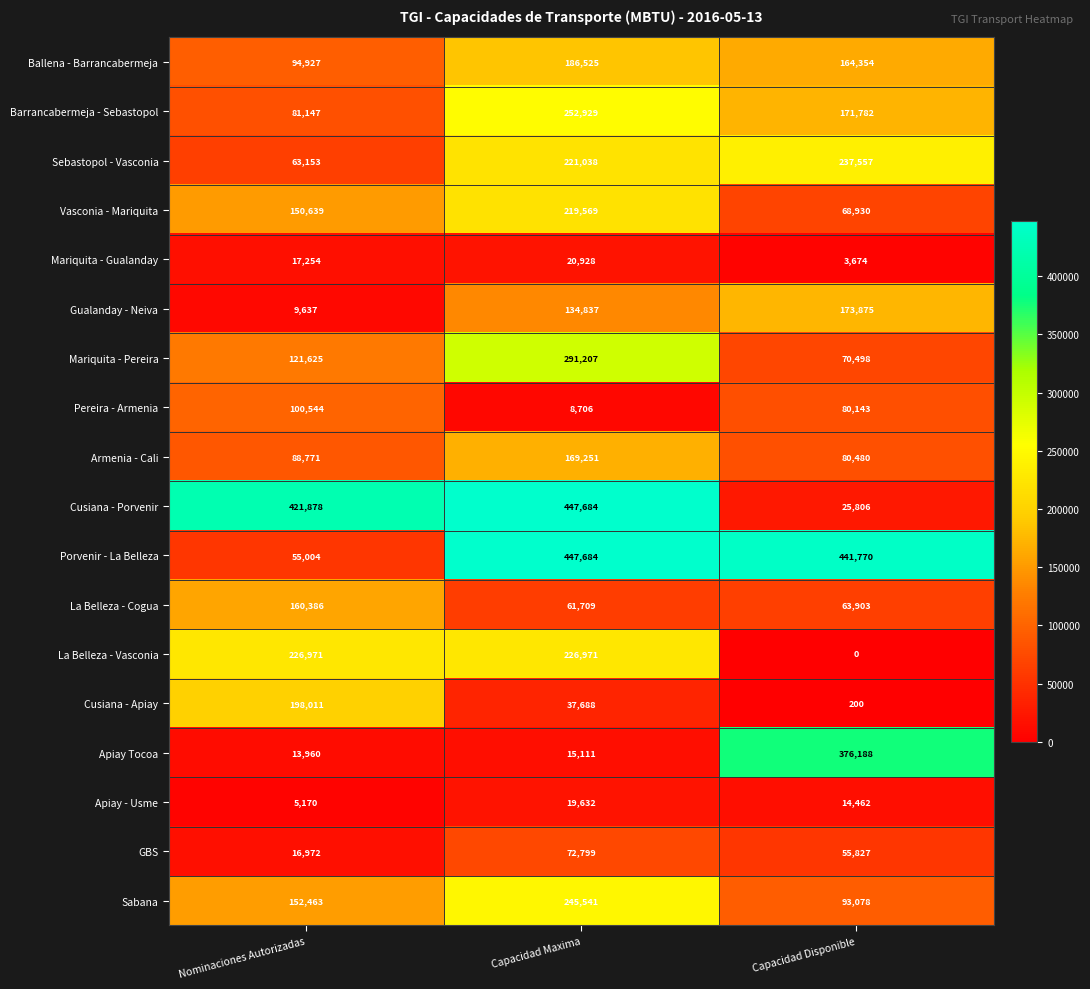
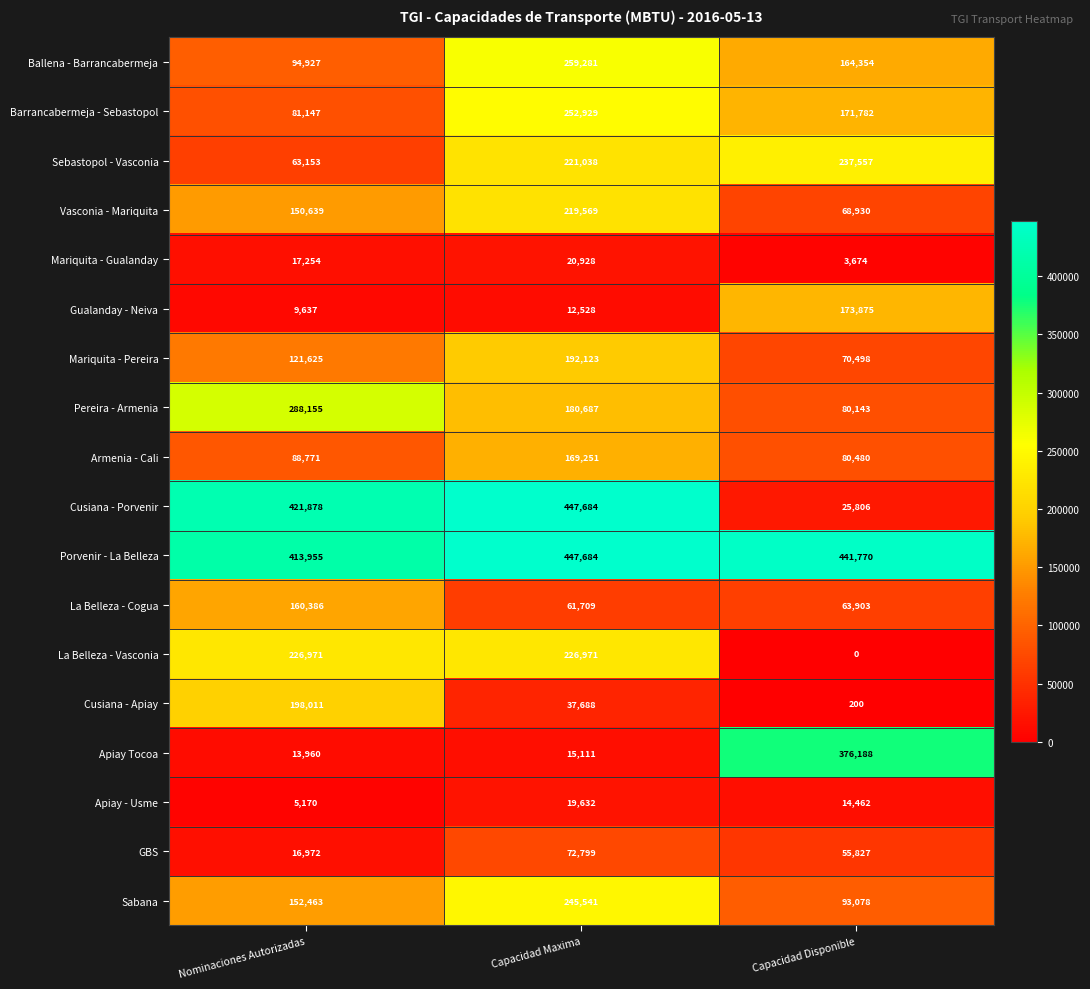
  {
    "Ballena - Barrancabermeja": {
      "Nominaciones Autorizadas": "94,927",
-     "Capacidad Maxima": "186,525",
+     "Capacidad Maxima": "259,281",
      "Capacidad Disponible": "164,354"
    },
    "Barrancabermeja - Sebastopol": {
      "Nominaciones Autorizadas": "81,147",
      "Capacidad Maxima": "252,929",
      "Capacidad Disponible": "171,782"
    },
    "Sebastopol - Vasconia": {
      "Nominaciones Autorizadas": "63,153",
      "Capacidad Maxima": "221,038",
      "Capacidad Disponible": "237,557"
    },
    "Vasconia - Mariquita": {
      "Nominaciones Autorizadas": "150,639",
      "Capacidad Maxima": "219,569",
      "Capacidad Disponible": "68,930"
    },
    "Mariquita - Gualanday": {
      "Nominaciones Autorizadas": "17,254",
      "Capacidad Maxima": "20,928",
      "Capacidad Disponible": "3,674"
    },
    "Gualanday - Neiva": {
      "Nominaciones Autorizadas": "9,637",
-     "Capacidad Maxima": "134,837",
+     "Capacidad Maxima": "12,528",
      "Capacidad Disponible": "173,875"
    },
    "Mariquita - Pereira": {
      "Nominaciones Autorizadas": "121,625",
-     "Capacidad Maxima": "291,207",
+     "Capacidad Maxima": "192,123",
      "Capacidad Disponible": "70,498"
    },
    "Pereira - Armenia": {
-     "Nominaciones Autorizadas": "100,544",
-     "Capacidad Maxima": "8,706",
+     "Nominaciones Autorizadas": "288,155",
+     "Capacidad Maxima": "180,687",
      "Capacidad Disponible": "80,143"
    },
    "Armenia - Cali": {
      "Nominaciones Autorizadas": "88,771",
      "Capacidad Maxima": "169,251",
      "Capacidad Disponible": "80,480"
    },
    "Cusiana - Porvenir": {
      "Nominaciones Autorizadas": "421,878",
      "Capacidad Maxima": "447,684",
      "Capacidad Disponible": "25,806"
    },
    "Porvenir - La Belleza": {
-     "Nominaciones Autorizadas": "55,004",
+     "Nominaciones Autorizadas": "413,955",
      "Capacidad Maxima": "447,684",
      "Capacidad Disponible": "441,770"
    },
    "La Belleza - Cogua": {
      "Nominaciones Autorizadas": "160,386",
      "Capacidad Maxima": "61,709",
      "Capacidad Disponible": "63,903"
    },
    "La Belleza - Vasconia": {
      "Nominaciones Autorizadas": "226,971",
      "Capacidad Maxima": "226,971",
      "Capacidad Disponible": "0"
    },
    "Cusiana - Apiay": {
      "Nominaciones Autorizadas": "198,011",
      "Capacidad Maxima": "37,688",
      "Capacidad Disponible": "200"
    },
    "Apiay Tocoa": {
      "Nominaciones Autorizadas": "13,960",
      "Capacidad Maxima": "15,111",
      "Capacidad Disponible": "376,188"
    },
    "Apiay - Usme": {
      "Nominaciones Autorizadas": "5,170",
      "Capacidad Maxima": "19,632",
      "Capacidad Disponible": "14,462"
    },
    "GBS": {
      "Nominaciones Autorizadas": "16,972",
      "Capacidad Maxima": "72,799",
      "Capacidad Disponible": "55,827"
    },
    "Sabana": {
      "Nominaciones Autorizadas": "152,463",
      "Capacidad Maxima": "245,541",
      "Capacidad Disponible": "93,078"
    }
  }
